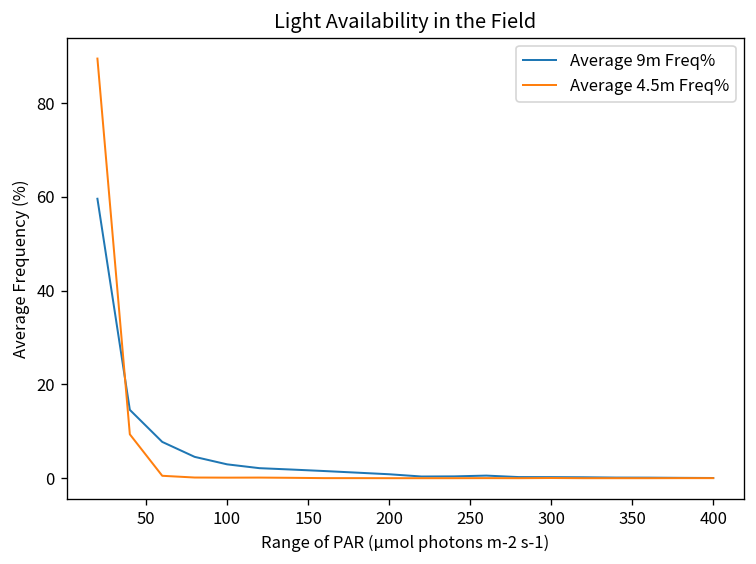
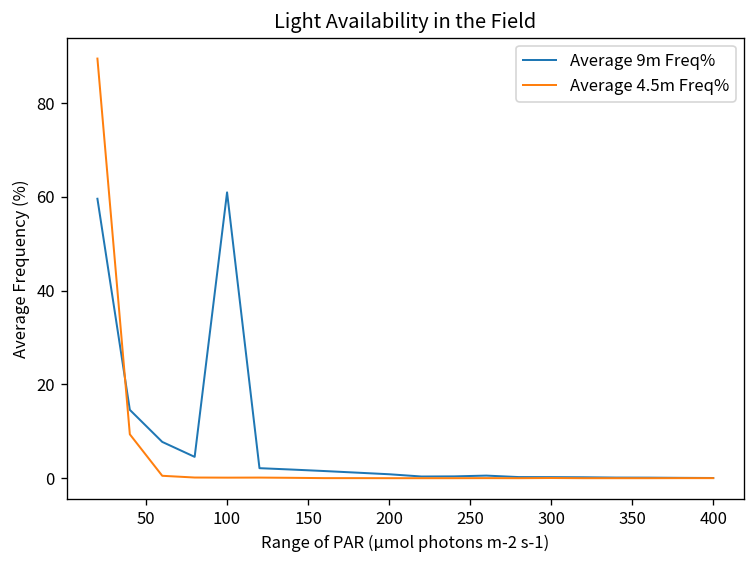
  {
    "Average 9m Freq%": {
-     "100": 3,
+     "100": 61,
      "200": 1
    },
    "Average 4.5m Freq%": {
      "100": 0,
      "200": 0
    }
  }
